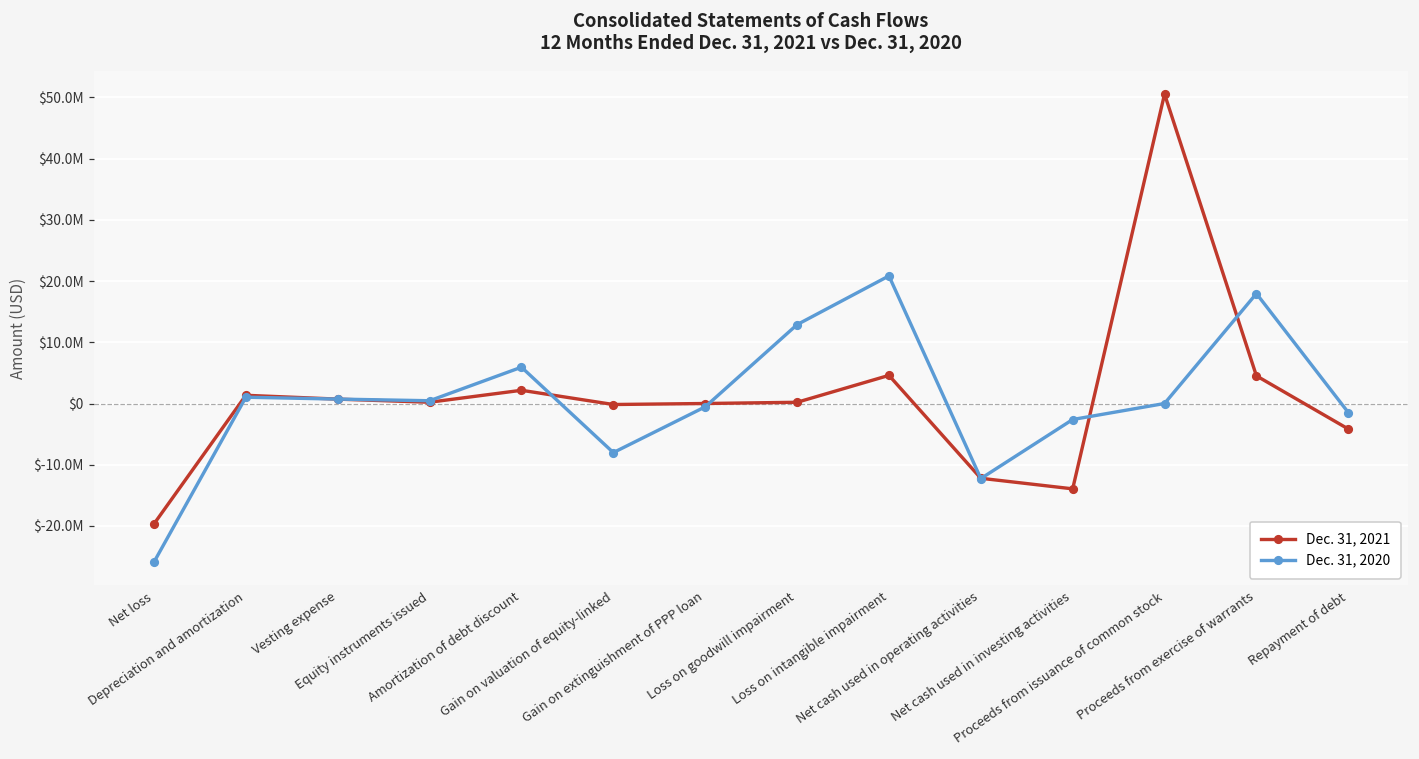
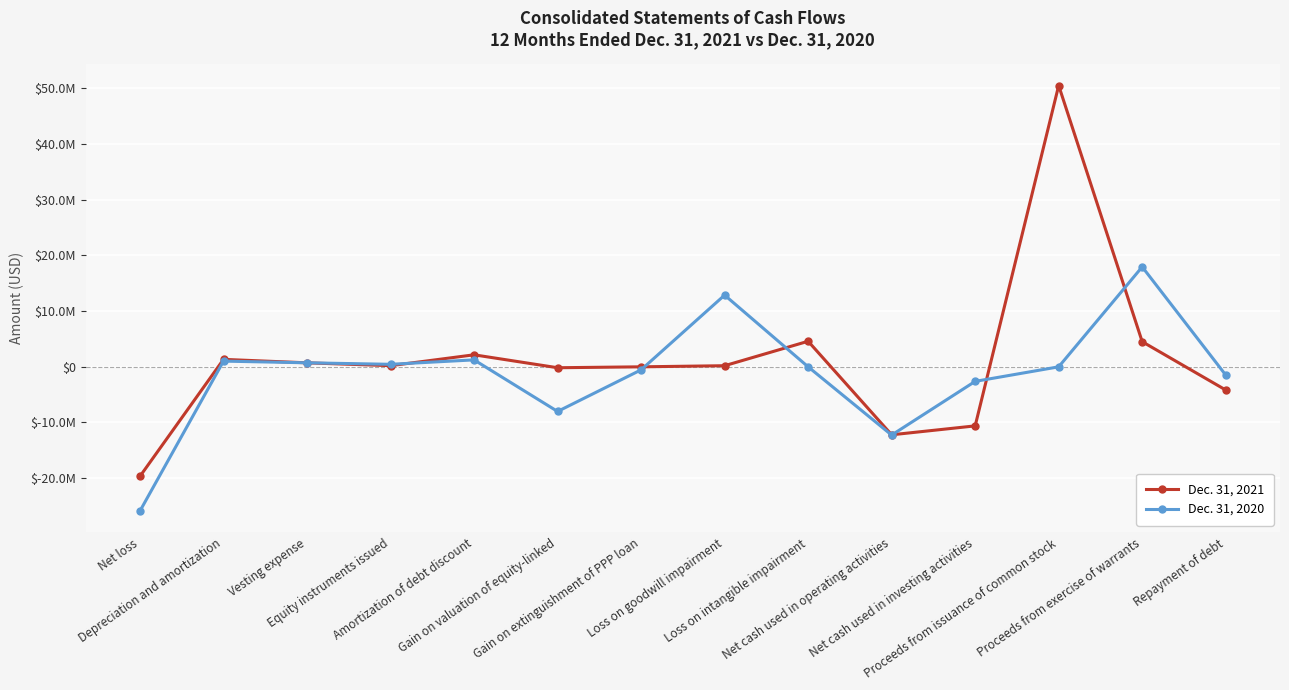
  {
    "Dec. 31, 2021": {
      "Net loss": "$-20000000",
      "Amortization of debt discount": "$2000000",
      "Gain on valuation of equity-linked": "$0",
      "Gain on extinguishment of PPP loan": "$0",
      "Loss on goodwill impairment": "$0",
      "Loss on intangible impairment": "$5000000",
-     "Net cash used in investing activities": "$-14000000",
+     "Net cash used in investing activities": "$-11000000",
      "Proceeds from issuance of common stock": "$51000000",
      "Proceeds from exercise of warrants": "$5000000",
      "Repayment of debt": "$-4000000"
    },
    "Dec. 31, 2020": {
      "Net loss": "$-26000000",
-     "Amortization of debt discount": "$6000000",
+     "Amortization of debt discount": "$1000000",
      "Gain on valuation of equity-linked": "$-8000000",
      "Gain on extinguishment of PPP loan": "$-1000000",
      "Loss on goodwill impairment": "$13000000",
-     "Loss on intangible impairment": "$21000000",
+     "Loss on intangible impairment": "$0",
      "Net cash used in investing activities": "$-3000000",
      "Proceeds from issuance of common stock": "$0",
      "Proceeds from exercise of warrants": "$18000000",
      "Repayment of debt": "$-1000000"
    }
  }
